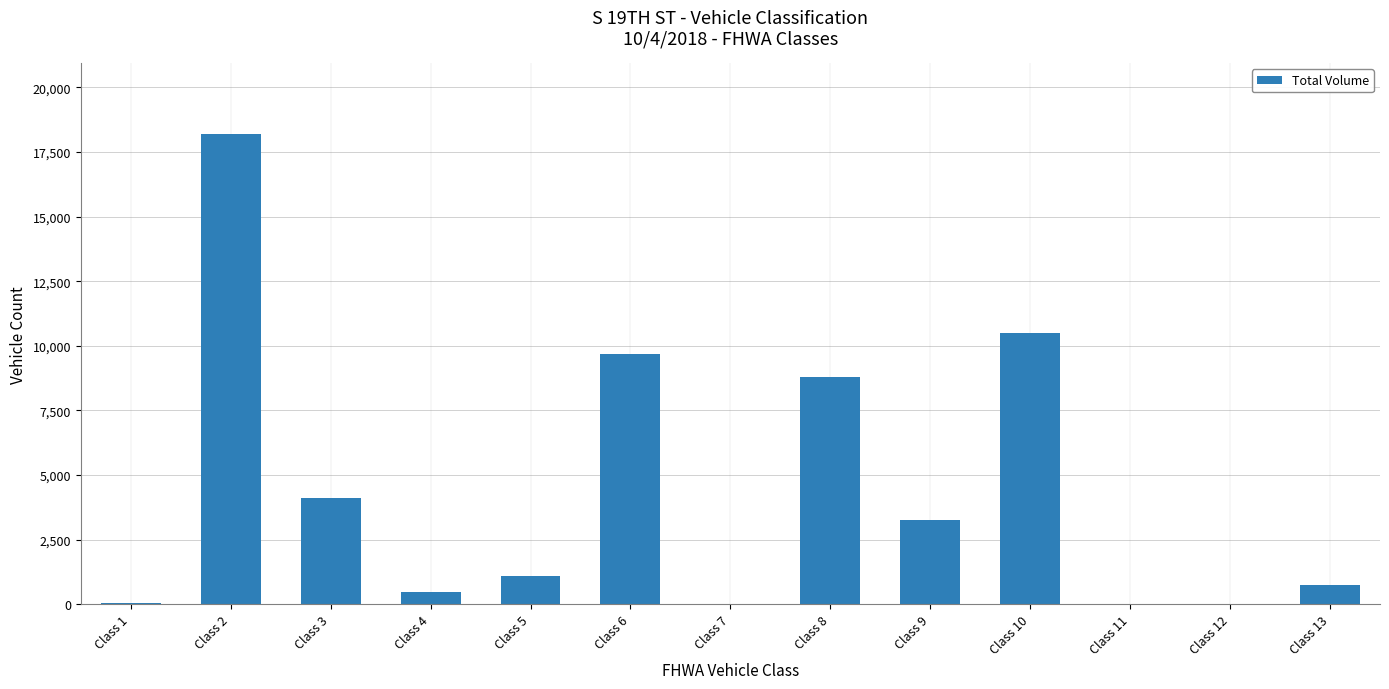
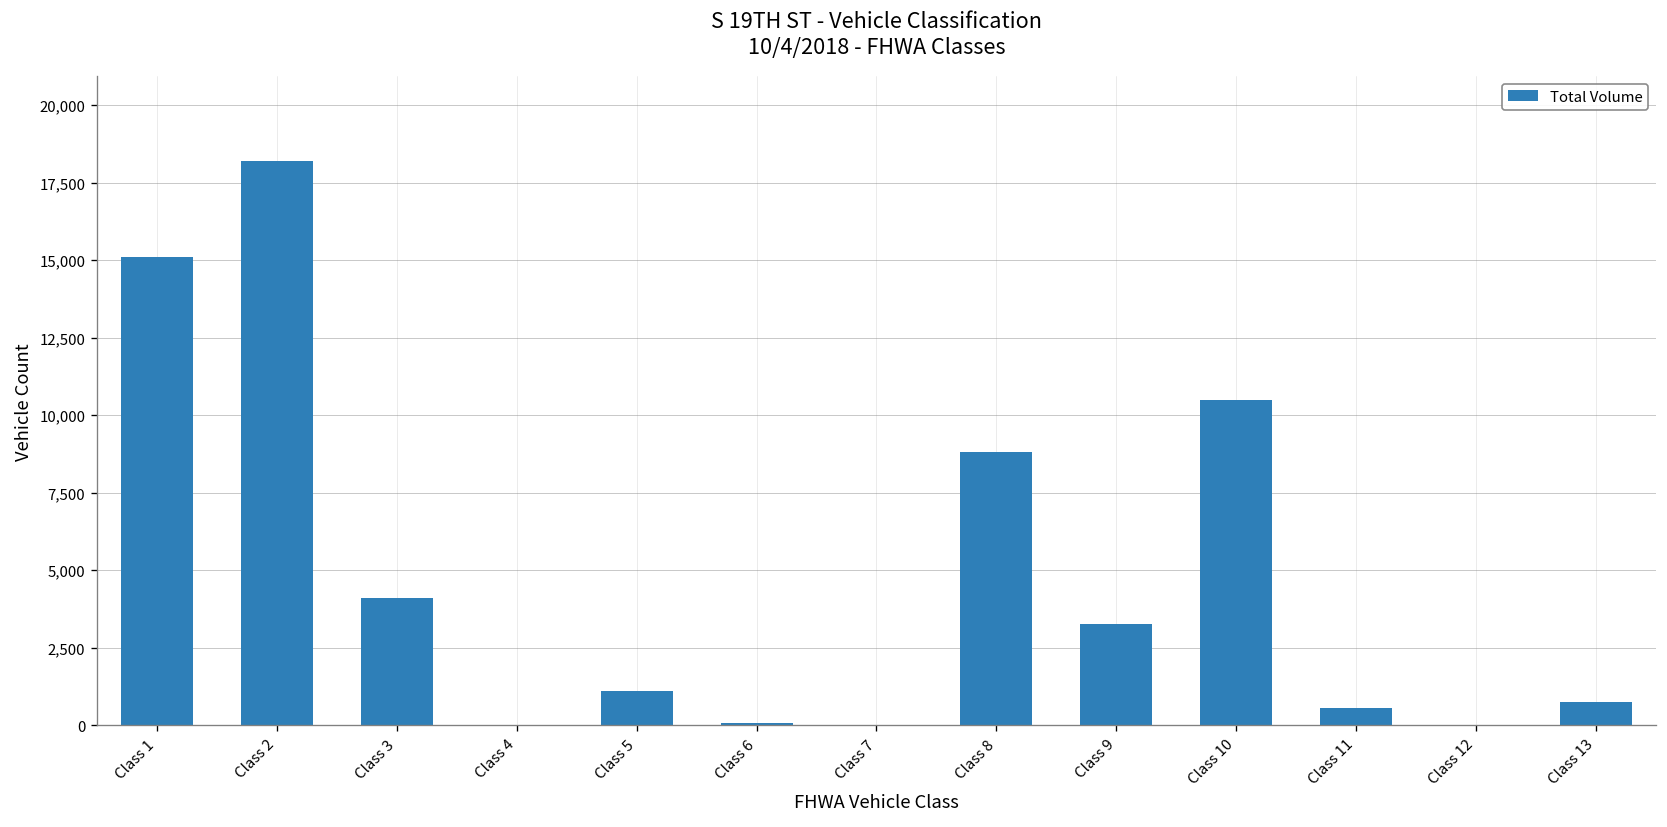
  {
-   "Class 1": "0",
+   "Class 1": "15,100",
    "Class 2": "18,200",
    "Class 3": "4,100",
-   "Class 4": "500",
+   "Class 4": "0",
    "Class 5": "1,100",
-   "Class 6": "9,700",
+   "Class 6": "100",
    "Class 7": "0",
    "Class 8": "8,800",
    "Class 9": "3,300",
    "Class 10": "10,500",
-   "Class 11": "0",
+   "Class 11": "600",
    "Class 12": "0",
    "Class 13": "700"
  }
